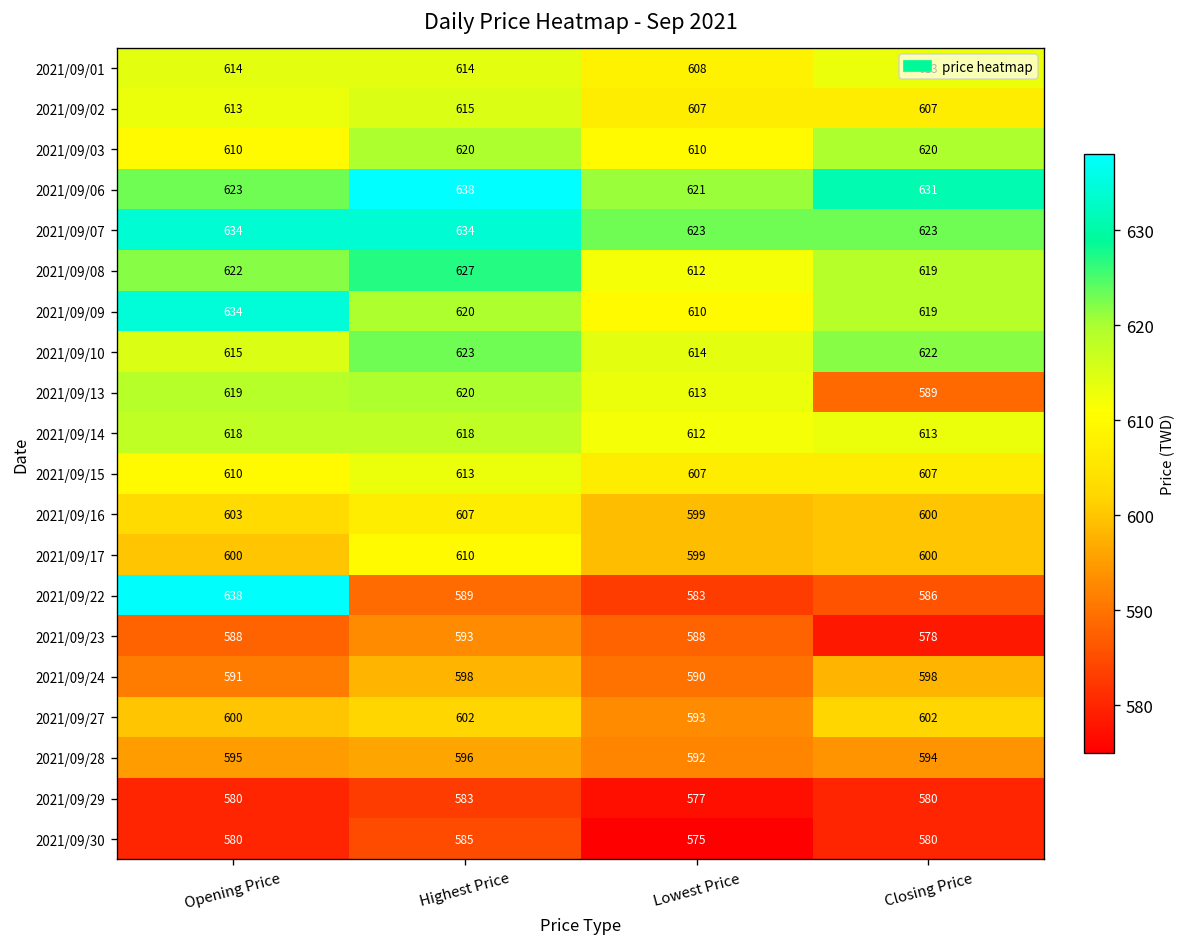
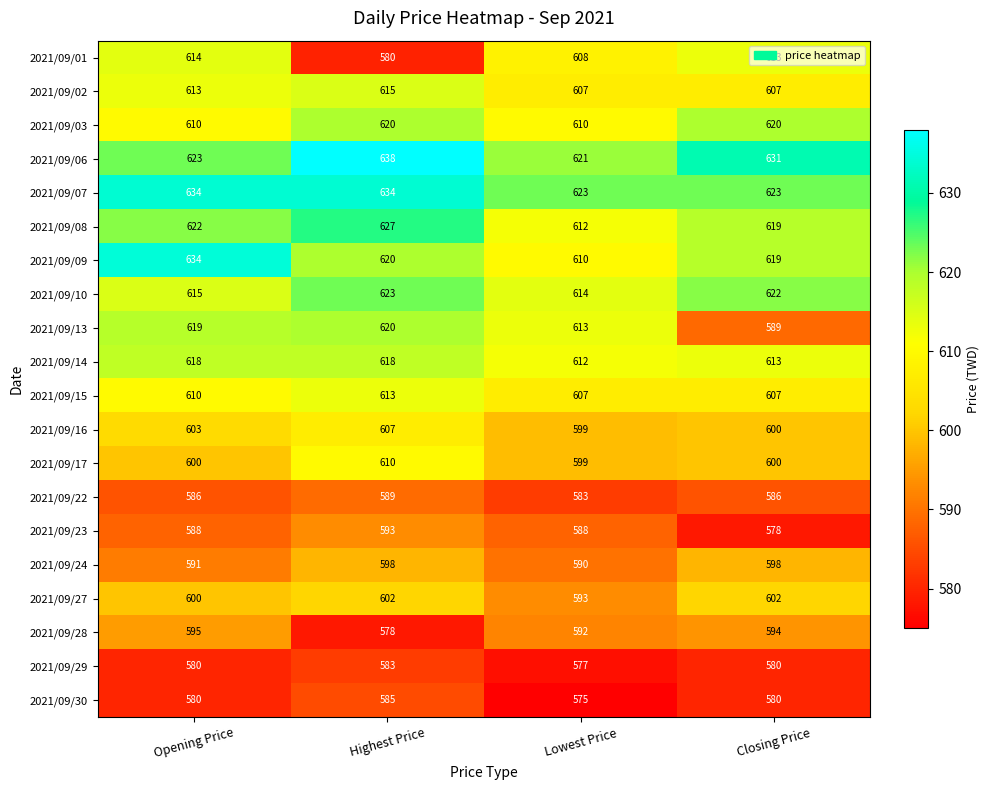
  {
    "2021/09/01": {
      "Opening Price": 614,
-     "Highest Price": 614,
+     "Highest Price": 580,
      "Lowest Price": 608
    },
    "2021/09/02": {
      "Opening Price": 613,
      "Highest Price": 615,
      "Lowest Price": 607,
      "Closing Price": 607
    },
    "2021/09/03": {
      "Opening Price": 610,
      "Highest Price": 620,
      "Lowest Price": 610,
      "Closing Price": 620
    },
    "2021/09/06": {
      "Opening Price": 623,
      "Highest Price": 638,
      "Lowest Price": 621,
      "Closing Price": 631
    },
    "2021/09/07": {
      "Opening Price": 634,
      "Highest Price": 634,
      "Lowest Price": 623,
      "Closing Price": 623
    },
    "2021/09/08": {
      "Opening Price": 622,
      "Highest Price": 627,
      "Lowest Price": 612,
      "Closing Price": 619
    },
    "2021/09/09": {
      "Opening Price": 634,
      "Highest Price": 620,
      "Lowest Price": 610,
      "Closing Price": 619
    },
    "2021/09/10": {
      "Opening Price": 615,
      "Highest Price": 623,
      "Lowest Price": 614,
      "Closing Price": 622
    },
    "2021/09/13": {
      "Opening Price": 619,
      "Highest Price": 620,
      "Lowest Price": 613,
      "Closing Price": 589
    },
    "2021/09/14": {
      "Opening Price": 618,
      "Highest Price": 618,
      "Lowest Price": 612,
      "Closing Price": 613
    },
    "2021/09/15": {
      "Opening Price": 610,
      "Highest Price": 613,
      "Lowest Price": 607,
      "Closing Price": 607
    },
    "2021/09/16": {
      "Opening Price": 603,
      "Highest Price": 607,
      "Lowest Price": 599,
      "Closing Price": 600
    },
    "2021/09/17": {
      "Opening Price": 600,
      "Highest Price": 610,
      "Lowest Price": 599,
      "Closing Price": 600
    },
    "2021/09/22": {
-     "Opening Price": 638,
+     "Opening Price": 586,
      "Highest Price": 589,
      "Lowest Price": 583,
      "Closing Price": 586
    },
    "2021/09/23": {
      "Opening Price": 588,
      "Highest Price": 593,
      "Lowest Price": 588,
      "Closing Price": 578
    },
    "2021/09/24": {
      "Opening Price": 591,
      "Highest Price": 598,
      "Lowest Price": 590,
      "Closing Price": 598
    },
    "2021/09/27": {
      "Opening Price": 600,
      "Highest Price": 602,
      "Lowest Price": 593,
      "Closing Price": 602
    },
    "2021/09/28": {
      "Opening Price": 595,
-     "Highest Price": 596,
+     "Highest Price": 578,
      "Lowest Price": 592,
      "Closing Price": 594
    },
    "2021/09/29": {
      "Opening Price": 580,
      "Highest Price": 583,
      "Lowest Price": 577,
      "Closing Price": 580
    },
    "2021/09/30": {
      "Opening Price": 580,
      "Highest Price": 585,
      "Lowest Price": 575,
      "Closing Price": 580
    }
  }
